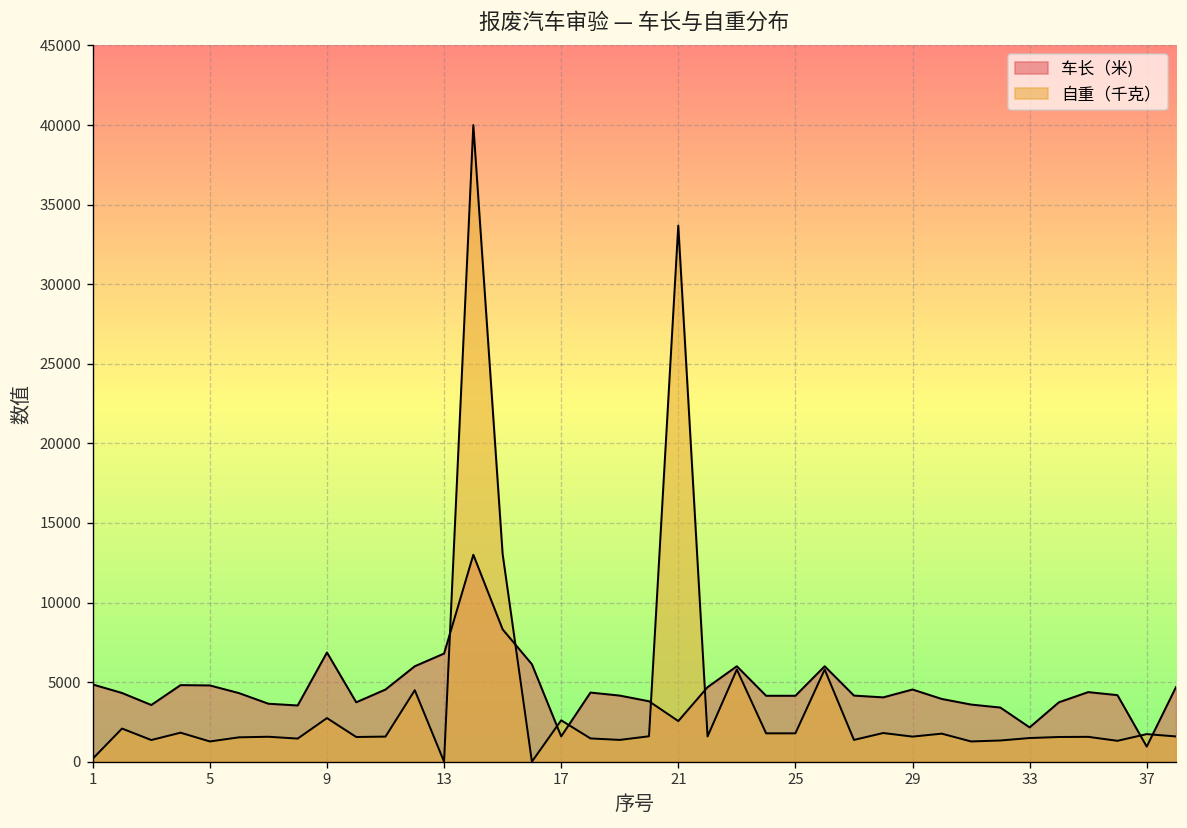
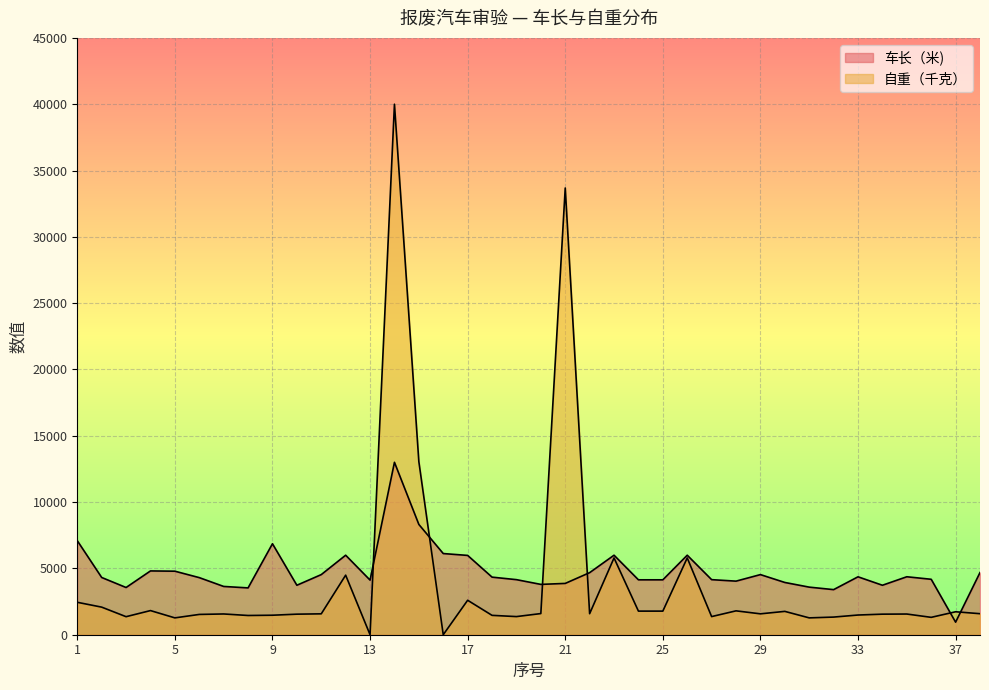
  {
    "车长（米)": {
-     "1": 4900,
+     "1": 7100,
      "5": 4800,
      "9": 6900,
-     "13": 6800,
-     "17": 1600,
-     "21": 2600,
+     "13": 4100,
+     "17": 6000,
+     "21": 3900,
      "25": 4100,
      "29": 4500,
-     "33": 2200,
+     "33": 4400,
      "37": 900
    },
    "自重（千克）": {
-     "1": 200,
+     "1": 2400,
      "5": 1300,
-     "9": 2700,
+     "9": 1500,
      "13": 0,
      "17": 2600,
      "21": 33700,
      "25": 1800,
      "29": 1600,
      "33": 1500,
      "37": 1700
    }
  }
